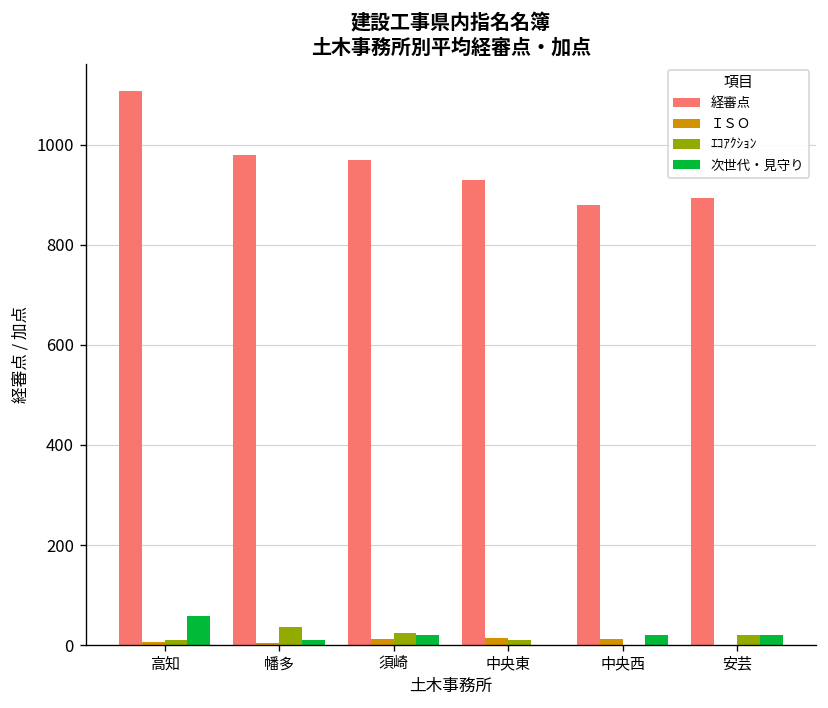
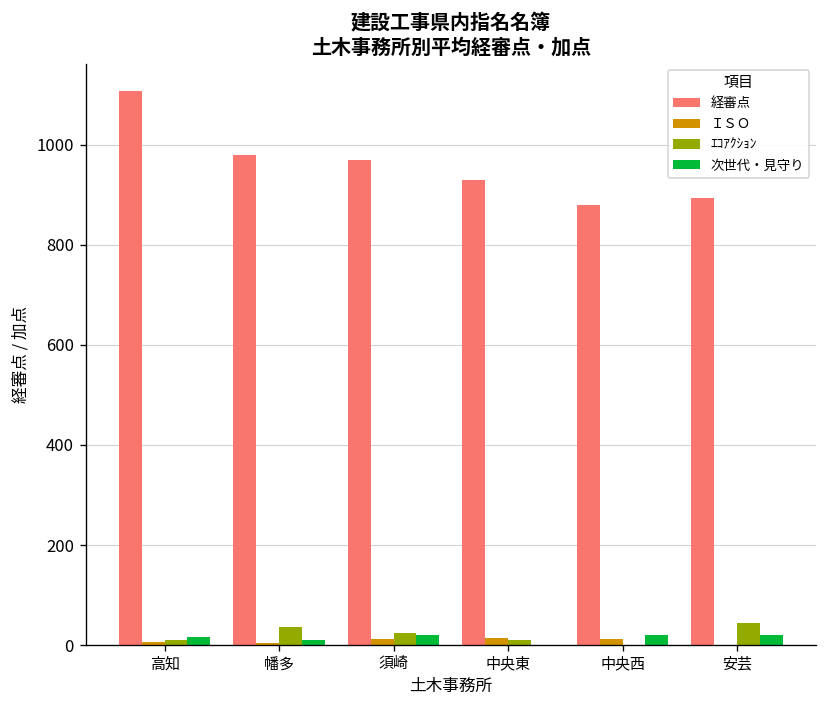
  {
    "経審点": {
      "高知": 1110,
      "幡多": 980,
      "須崎": 970,
      "中央東": 930,
      "中央西": 880,
      "安芸": 890
    },
    "ＩＳＯ": {
      "高知": 10,
      "須崎": 10,
      "中央東": 10,
      "中央西": 10,
      "安芸": 0
    },
    "ｴｺｱｸｼｮﾝ": {
      "高知": 10,
      "幡多": 40,
      "須崎": 20,
      "中央東": 10,
      "中央西": 0,
-     "安芸": 20
+     "安芸": 40
    },
    "次世代・見守り": {
-     "高知": 60,
+     "高知": 20,
      "幡多": 10,
      "須崎": 20,
      "中央東": 0,
      "中央西": 20,
      "安芸": 20
    }
  }
